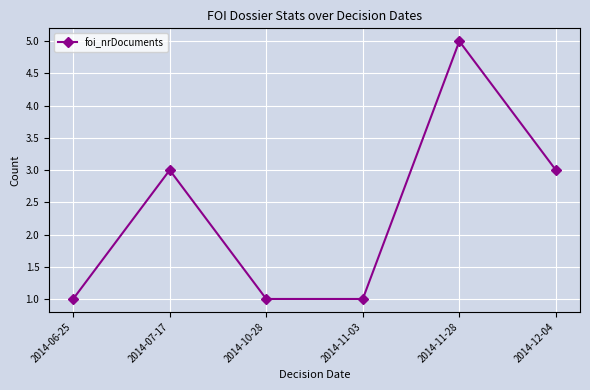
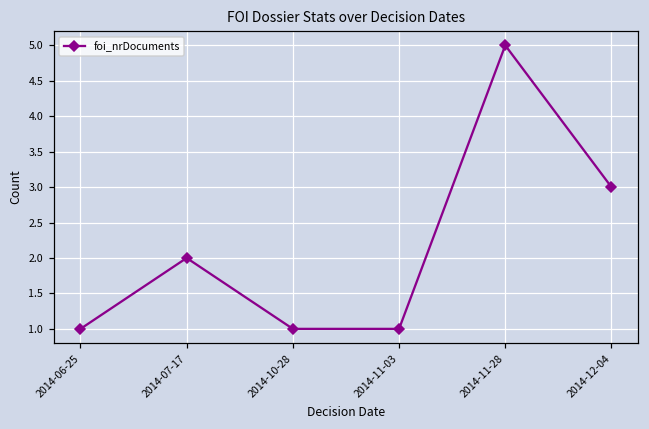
  {
    "2014-06-25": 1,
-   "2014-07-17": 3,
+   "2014-07-17": 2,
    "2014-10-28": 1,
    "2014-11-03": 1,
    "2014-11-28": 5,
    "2014-12-04": 3
  }
